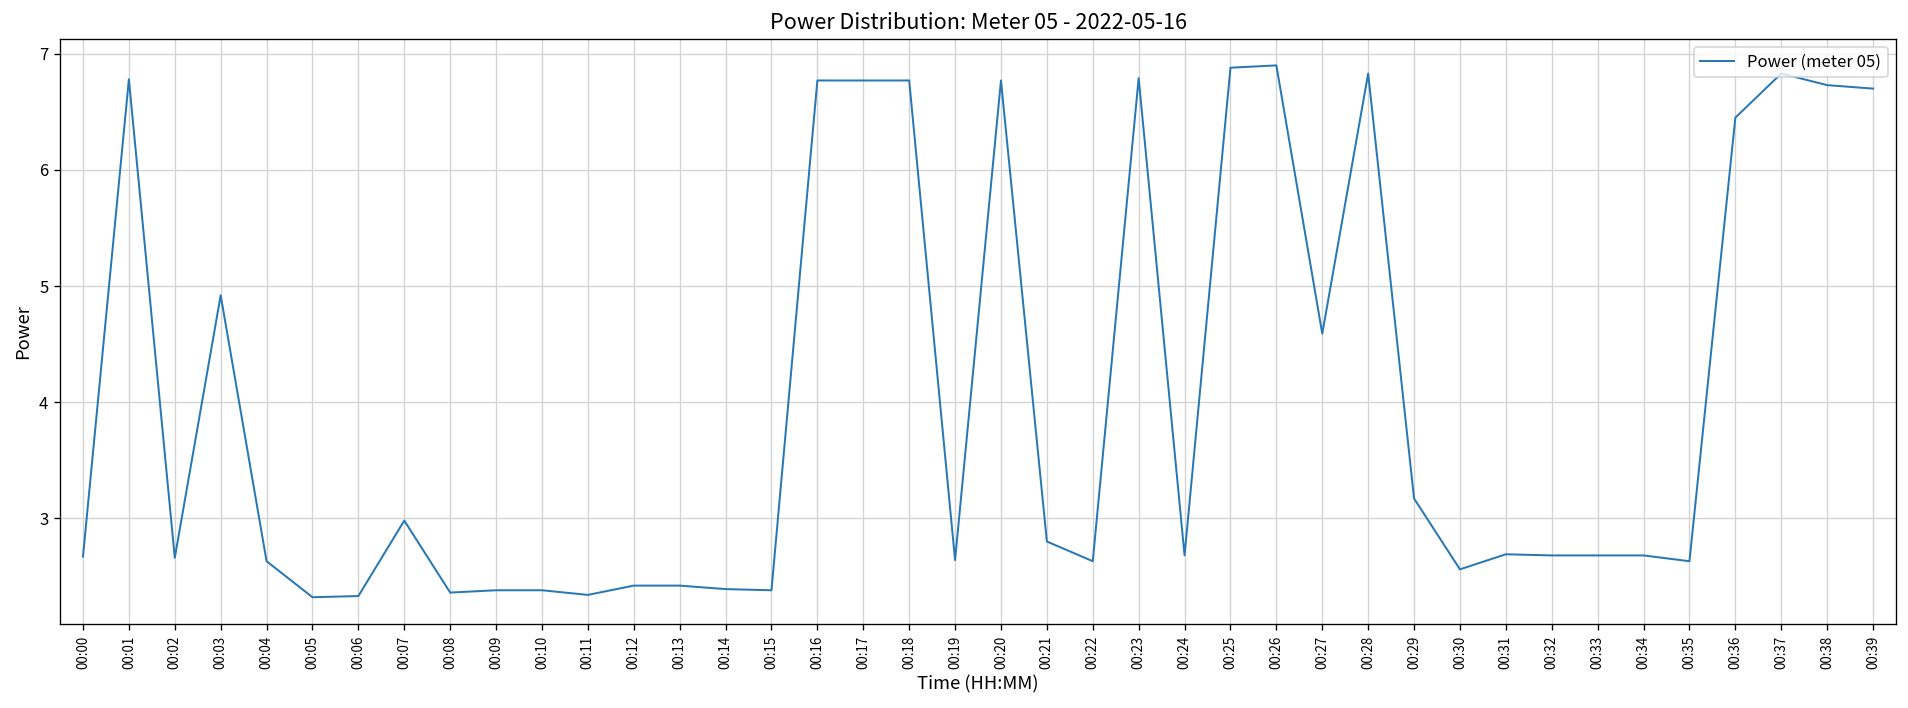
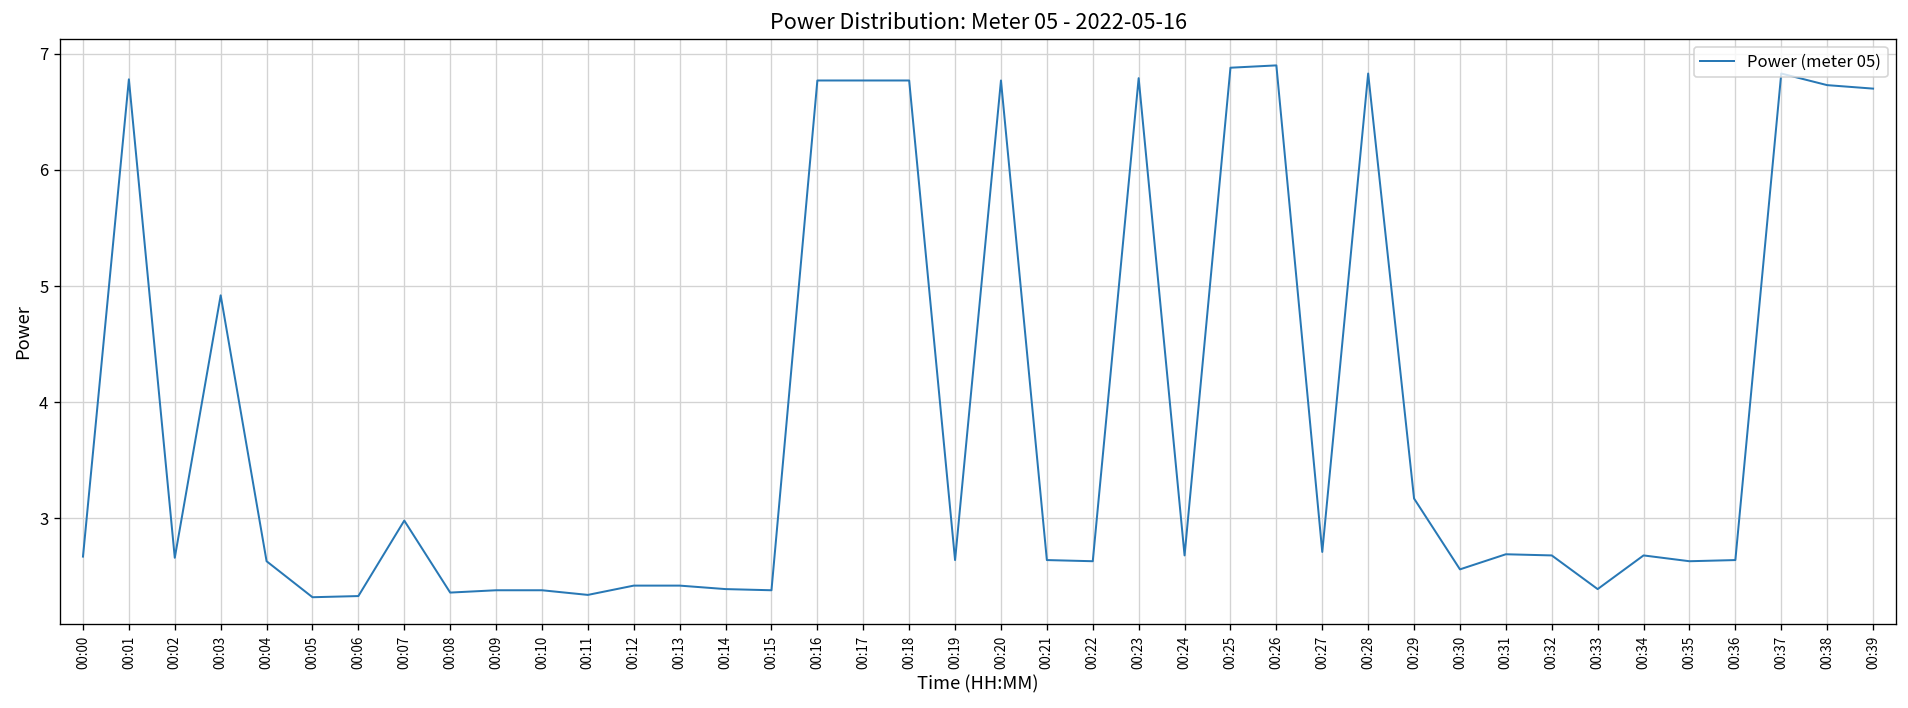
  {
    "00:00": 2.7,
    "00:01": 6.8,
    "00:02": 2.7,
    "00:03": 4.9,
    "00:04": 2.6,
    "00:05": 2.3,
    "00:06": 2.3,
    "00:07": 3.0,
    "00:08": 2.4,
    "00:09": 2.4,
    "00:10": 2.4,
    "00:11": 2.3,
    "00:12": 2.4,
    "00:13": 2.4,
    "00:14": 2.4,
    "00:15": 2.4,
    "00:16": 6.8,
    "00:17": 6.8,
    "00:18": 6.8,
    "00:19": 2.6,
    "00:20": 6.8,
-   "00:21": 2.8,
+   "00:21": 2.6,
    "00:22": 2.6,
    "00:23": 6.8,
    "00:24": 2.7,
    "00:25": 6.9,
    "00:26": 6.9,
-   "00:27": 4.6,
+   "00:27": 2.7,
    "00:28": 6.8,
    "00:29": 3.2,
    "00:30": 2.6,
    "00:31": 2.7,
    "00:32": 2.7,
-   "00:33": 2.7,
+   "00:33": 2.4,
    "00:34": 2.7,
    "00:35": 2.6,
-   "00:36": 6.5,
+   "00:36": 2.6,
    "00:38": 6.7,
    "00:39": 6.7
  }
